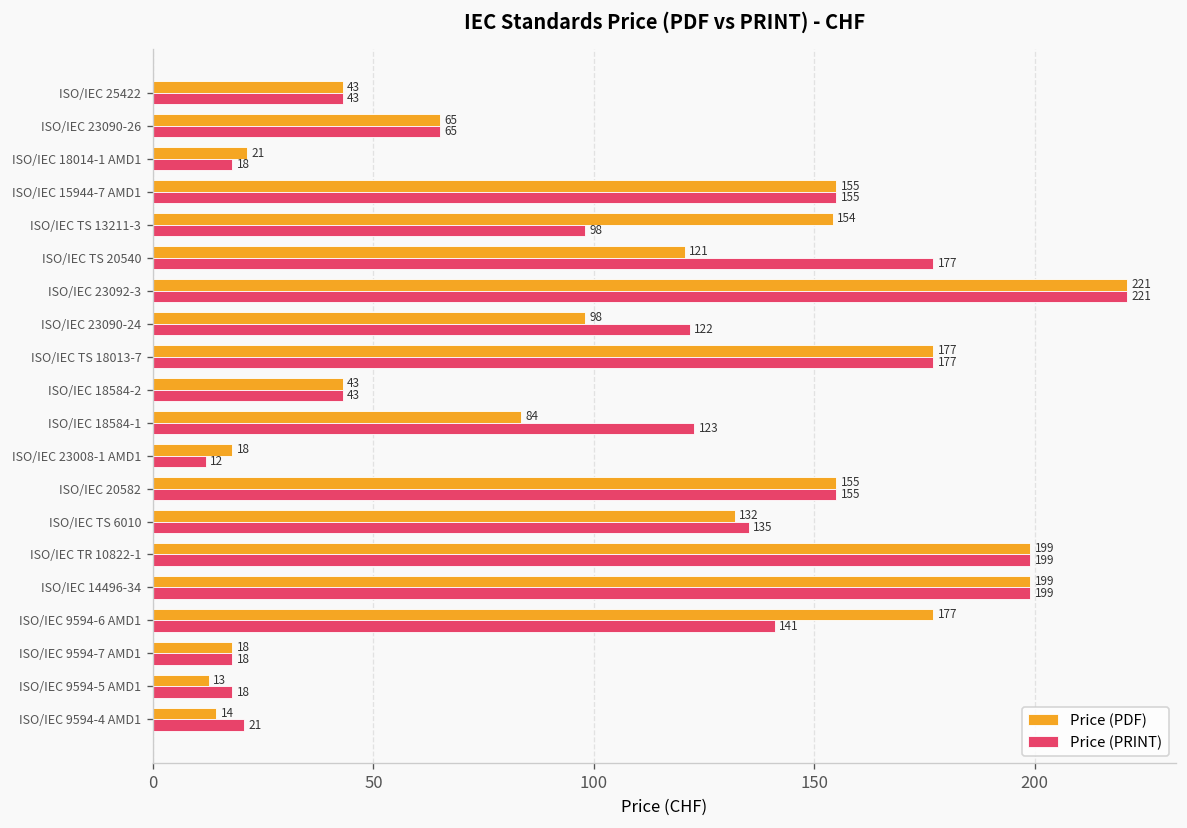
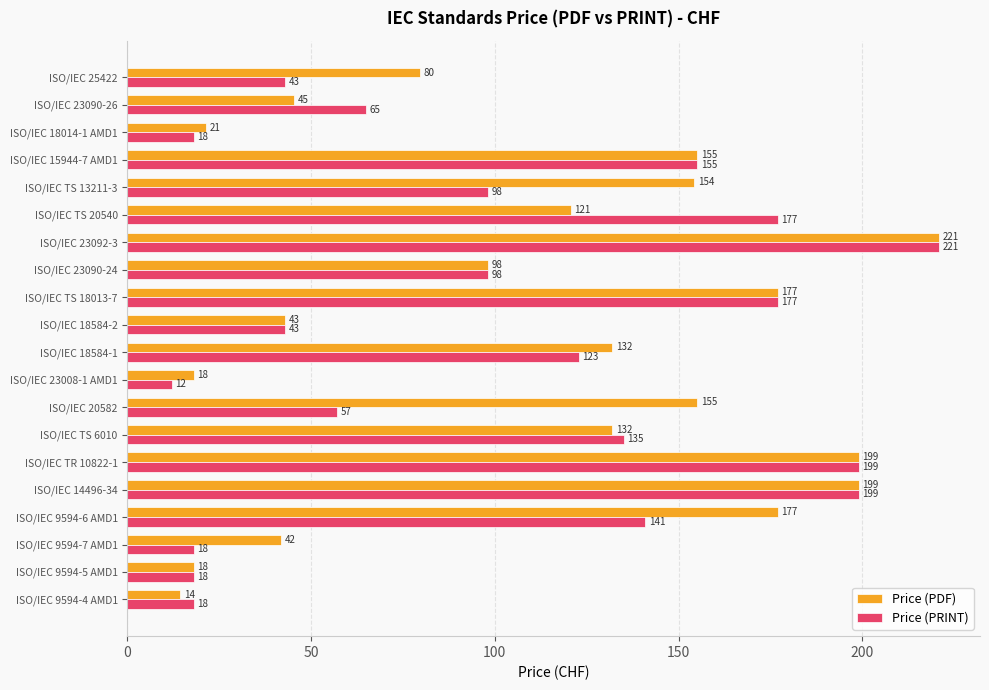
  {
    "Price (PDF)": {
-     "ISO/IEC 25422": 43,
-     "ISO/IEC 23090-26": 65,
+     "ISO/IEC 25422": 80,
+     "ISO/IEC 23090-26": 45,
      "ISO/IEC 18014-1 AMD1": 21,
      "ISO/IEC 15944-7 AMD1": 155,
      "ISO/IEC TS 13211-3": 154,
      "ISO/IEC TS 20540": 121,
      "ISO/IEC 23092-3": 221,
      "ISO/IEC 23090-24": 98,
      "ISO/IEC TS 18013-7": 177,
      "ISO/IEC 18584-2": 43,
-     "ISO/IEC 18584-1": 84,
+     "ISO/IEC 18584-1": 132,
      "ISO/IEC 23008-1 AMD1": 18,
      "ISO/IEC 20582": 155,
      "ISO/IEC TS 6010": 132,
      "ISO/IEC TR 10822-1": 199,
      "ISO/IEC 14496-34": 199,
      "ISO/IEC 9594-6 AMD1": 177,
-     "ISO/IEC 9594-7 AMD1": 18,
-     "ISO/IEC 9594-5 AMD1": 13,
+     "ISO/IEC 9594-7 AMD1": 42,
+     "ISO/IEC 9594-5 AMD1": 18,
      "ISO/IEC 9594-4 AMD1": 14
    },
    "Price (PRINT)": {
      "ISO/IEC 25422": 43,
      "ISO/IEC 23090-26": 65,
      "ISO/IEC 18014-1 AMD1": 18,
      "ISO/IEC 15944-7 AMD1": 155,
      "ISO/IEC TS 13211-3": 98,
      "ISO/IEC TS 20540": 177,
      "ISO/IEC 23092-3": 221,
-     "ISO/IEC 23090-24": 122,
+     "ISO/IEC 23090-24": 98,
      "ISO/IEC TS 18013-7": 177,
      "ISO/IEC 18584-2": 43,
      "ISO/IEC 18584-1": 123,
      "ISO/IEC 23008-1 AMD1": 12,
-     "ISO/IEC 20582": 155,
+     "ISO/IEC 20582": 57,
      "ISO/IEC TS 6010": 135,
      "ISO/IEC TR 10822-1": 199,
      "ISO/IEC 14496-34": 199,
      "ISO/IEC 9594-6 AMD1": 141,
      "ISO/IEC 9594-7 AMD1": 18,
      "ISO/IEC 9594-5 AMD1": 18,
-     "ISO/IEC 9594-4 AMD1": 21
+     "ISO/IEC 9594-4 AMD1": 18
    }
  }
